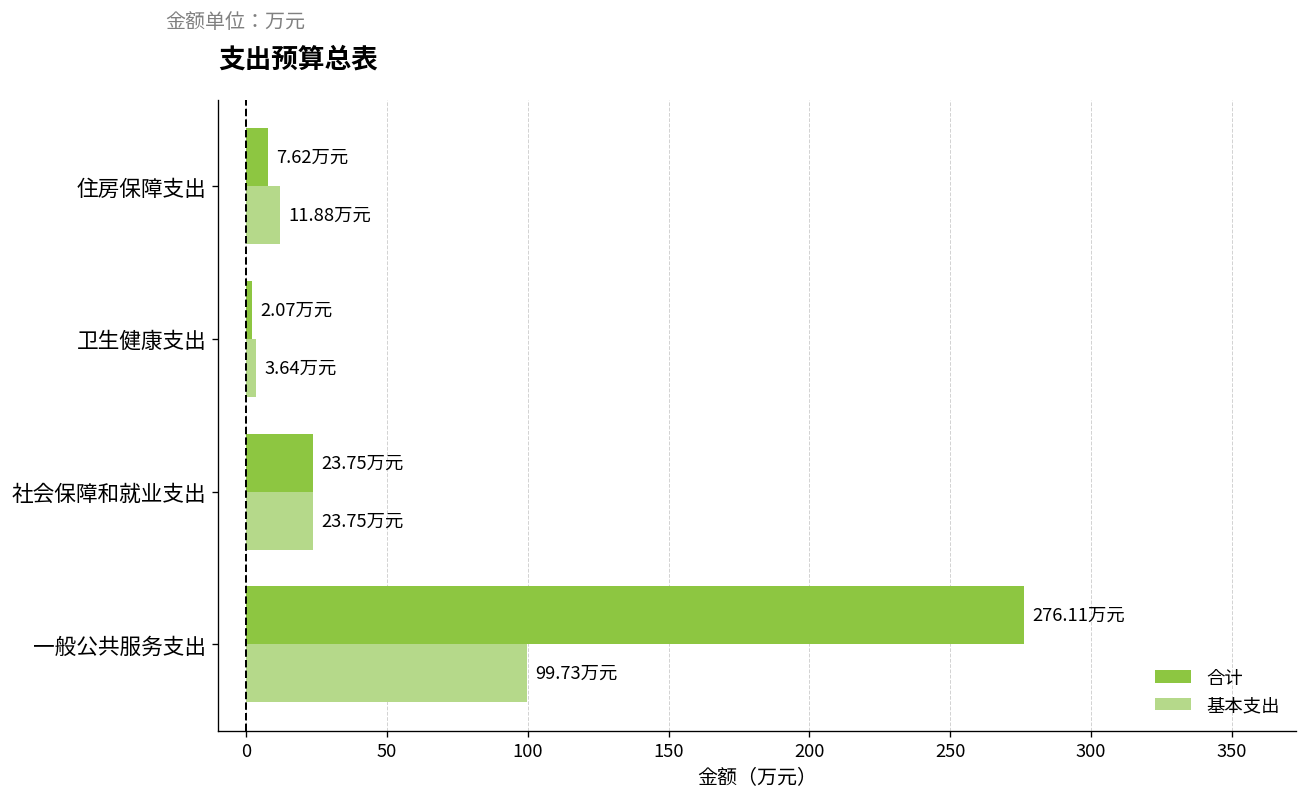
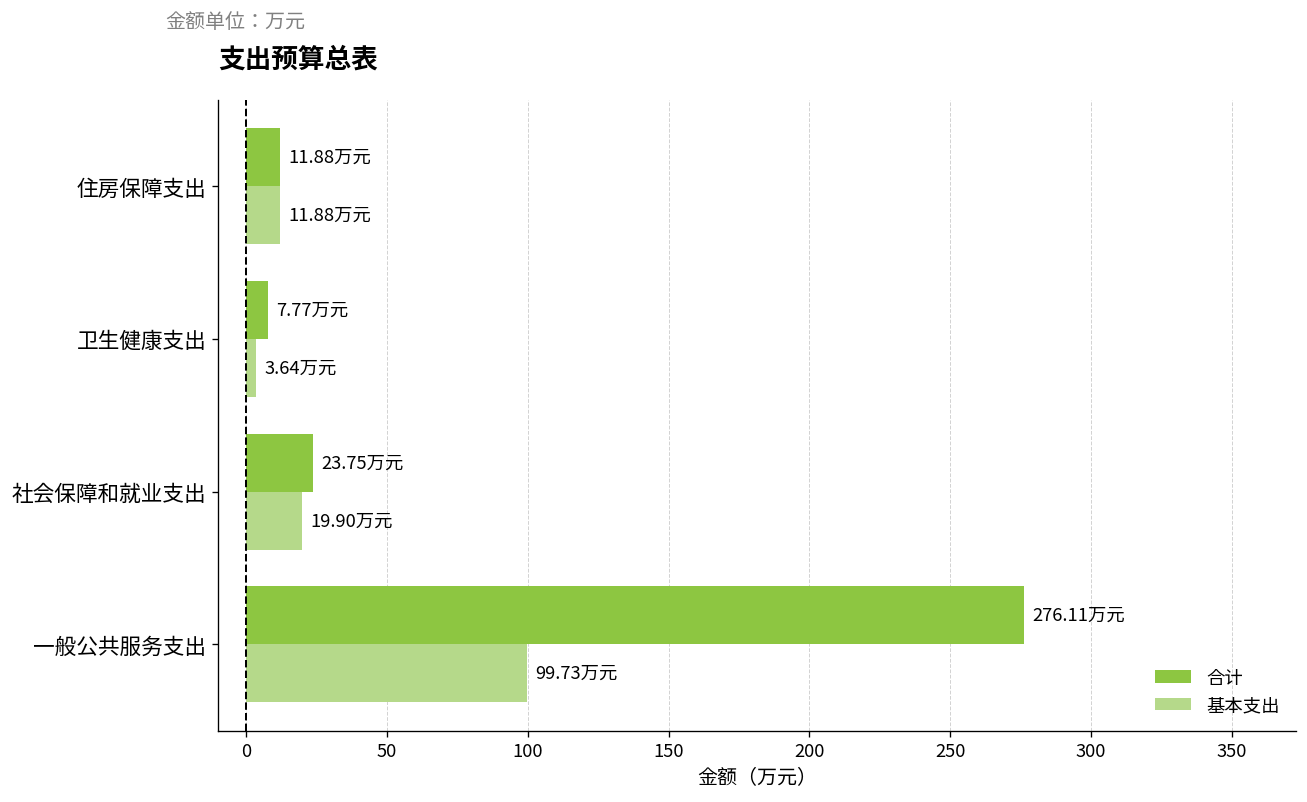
  {
    "合计": {
-     "住房保障支出": 7.62,
-     "卫生健康支出": 2.07,
+     "住房保障支出": 11.88,
+     "卫生健康支出": 7.77,
      "社会保障和就业支出": 23.75,
      "一般公共服务支出": 276.11
    },
    "基本支出": {
      "住房保障支出": 11.88,
      "卫生健康支出": 3.64,
-     "社会保障和就业支出": 23.75,
+     "社会保障和就业支出": 19.90,
      "一般公共服务支出": 99.73
    }
  }
